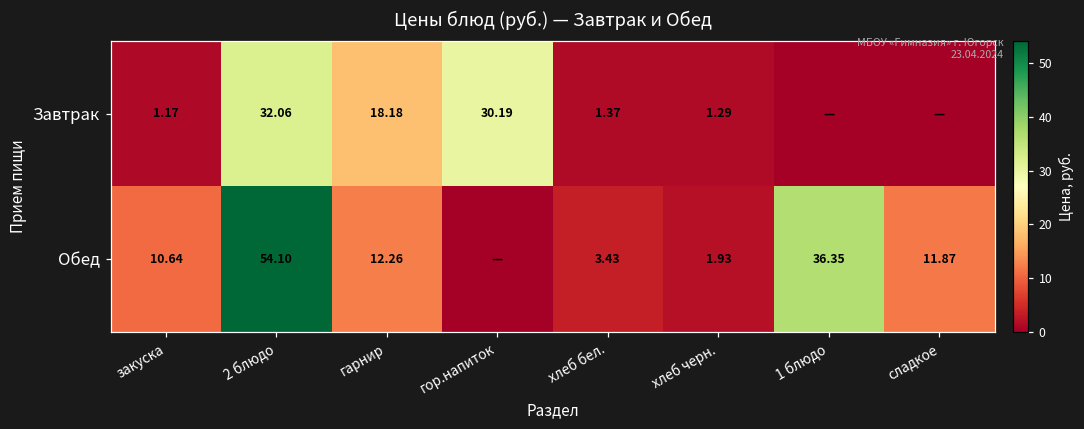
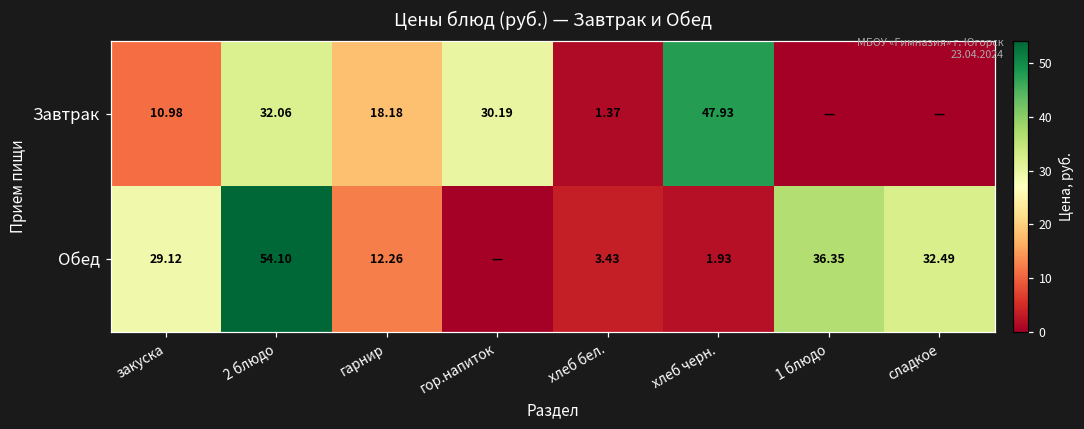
  {
    "Завтрак": {
-     "закуска": 1.17,
+     "закуска": 10.98,
      "2 блюдо": 32.06,
      "гарнир": 18.18,
      "гор.напиток": 30.19,
      "хлеб бел.": 1.37,
-     "хлеб черн.": 1.29
+     "хлеб черн.": 47.93
    },
    "Обед": {
-     "закуска": 10.64,
+     "закуска": 29.12,
      "2 блюдо": 54.10,
      "гарнир": 12.26,
      "хлеб бел.": 3.43,
      "хлеб черн.": 1.93,
      "1 блюдо": 36.35,
-     "сладкое": 11.87
+     "сладкое": 32.49
    }
  }
